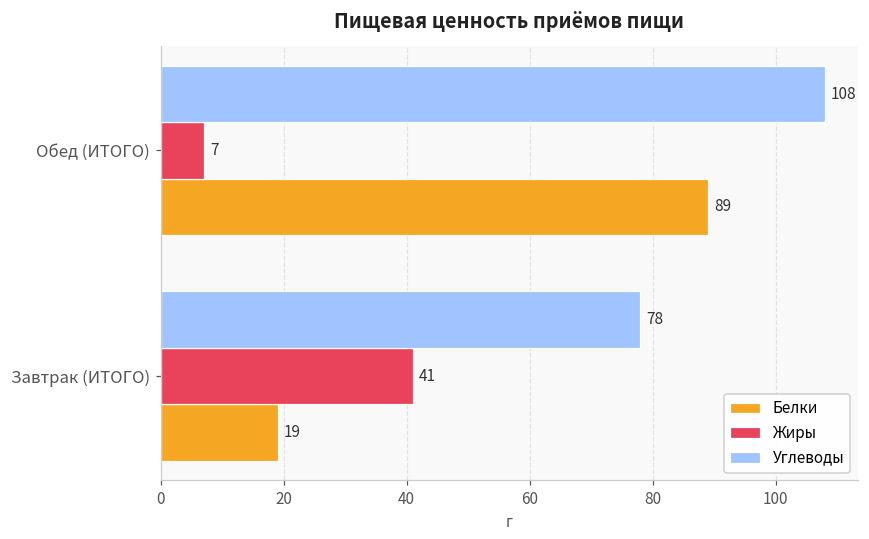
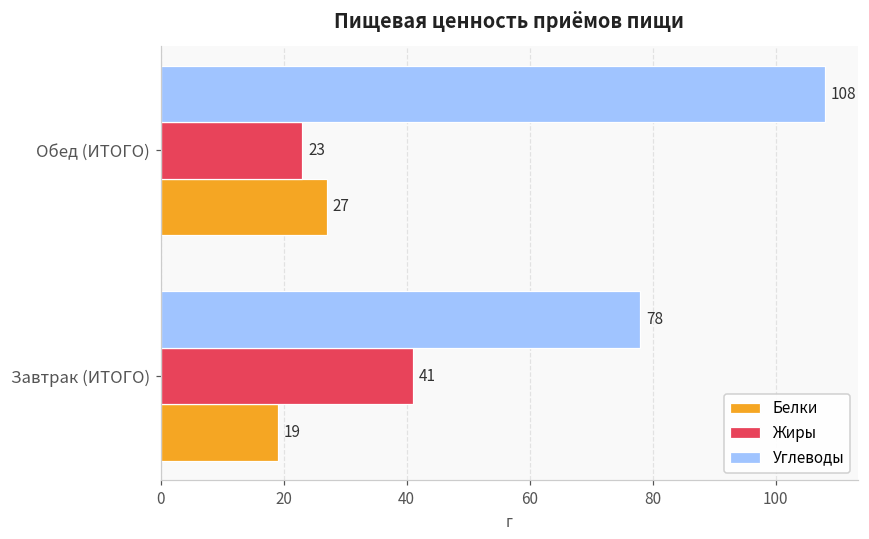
  {
    "Белки": {
-     "Обед (ИТОГО)": 89,
+     "Обед (ИТОГО)": 27,
      "Завтрак (ИТОГО)": 19
    },
    "Жиры": {
-     "Обед (ИТОГО)": 7,
+     "Обед (ИТОГО)": 23,
      "Завтрак (ИТОГО)": 41
    },
    "Углеводы": {
      "Обед (ИТОГО)": 108,
      "Завтрак (ИТОГО)": 78
    }
  }
